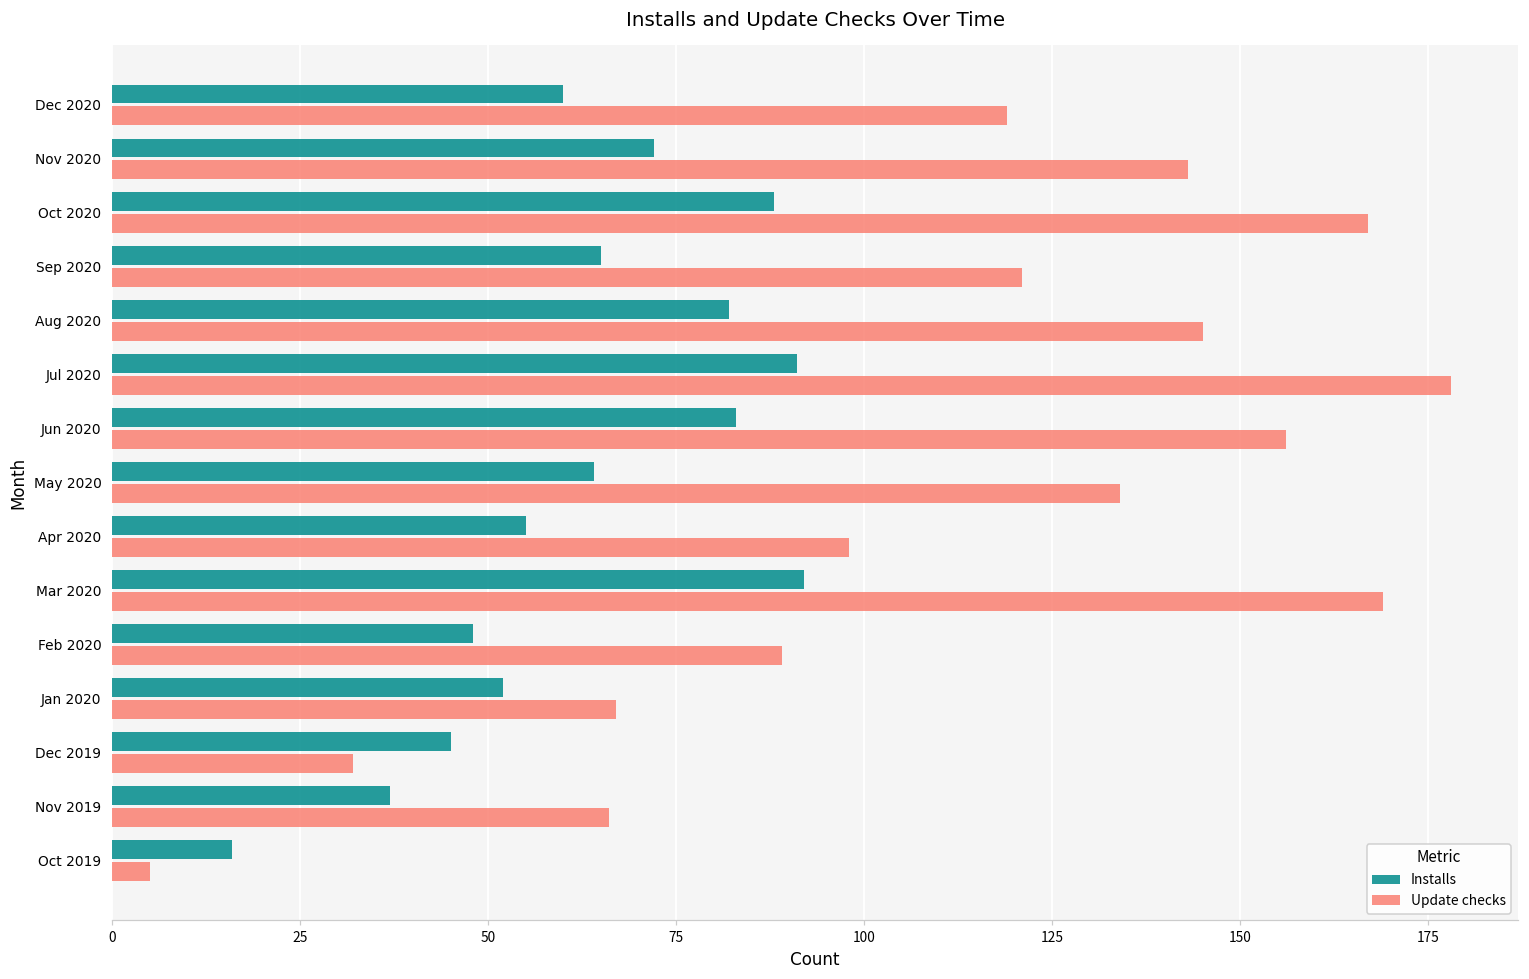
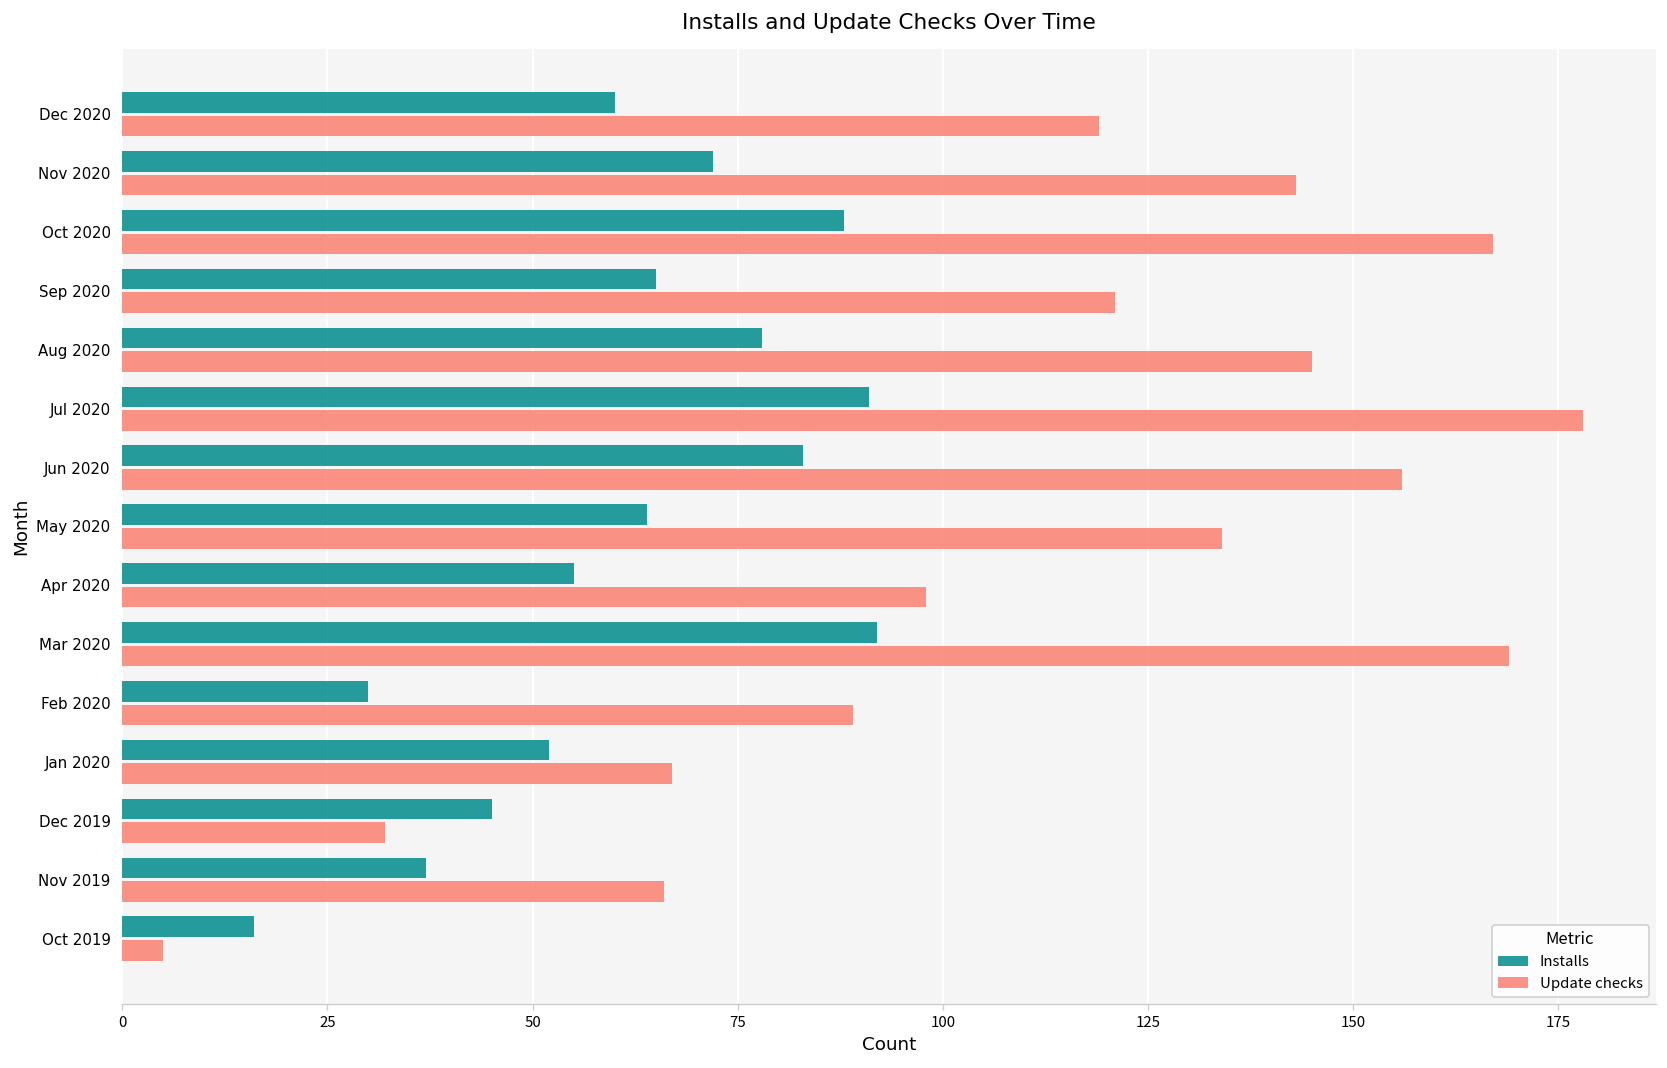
  {
    "Installs": {
      "Dec 2020": 60,
      "Nov 2020": 72,
      "Oct 2020": 88,
      "Sep 2020": 65,
-     "Aug 2020": 82,
+     "Aug 2020": 78,
      "Jul 2020": 91,
      "Jun 2020": 83,
      "May 2020": 64,
      "Apr 2020": 55,
      "Mar 2020": 92,
-     "Feb 2020": 48,
+     "Feb 2020": 30,
      "Jan 2020": 52,
      "Dec 2019": 45,
      "Nov 2019": 37,
      "Oct 2019": 16
    },
    "Update checks": {
      "Dec 2020": 119,
      "Nov 2020": 143,
      "Oct 2020": 167,
      "Sep 2020": 121,
      "Aug 2020": 145,
      "Jul 2020": 178,
      "Jun 2020": 156,
      "May 2020": 134,
      "Apr 2020": 98,
      "Mar 2020": 169,
      "Feb 2020": 89,
      "Jan 2020": 67,
      "Dec 2019": 32,
      "Nov 2019": 66,
      "Oct 2019": 5
    }
  }
